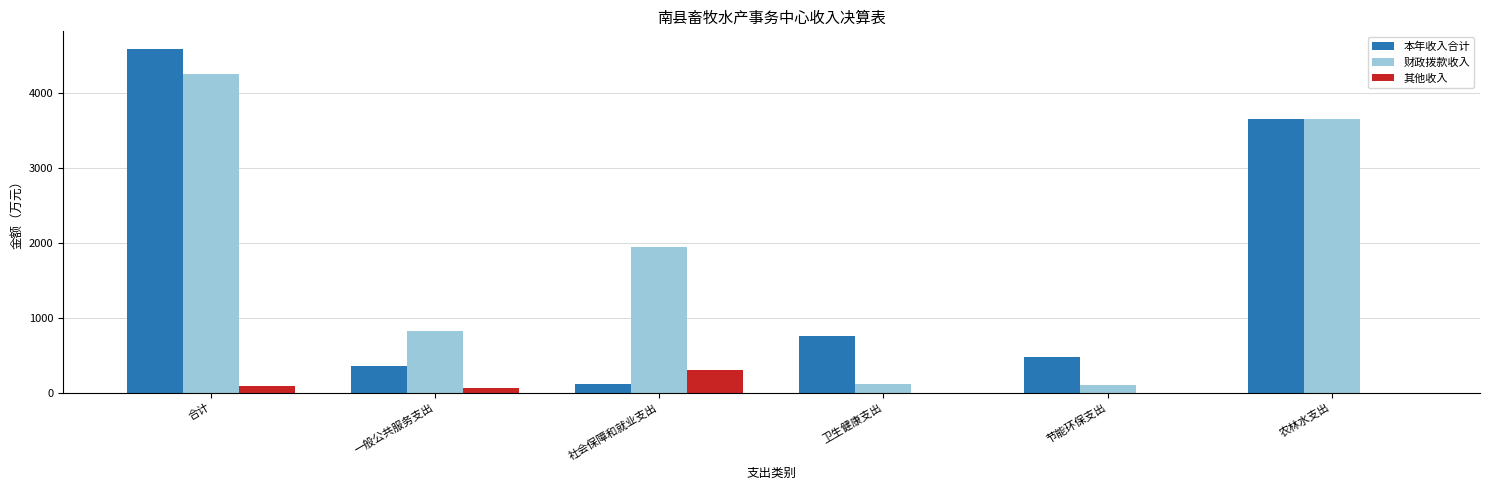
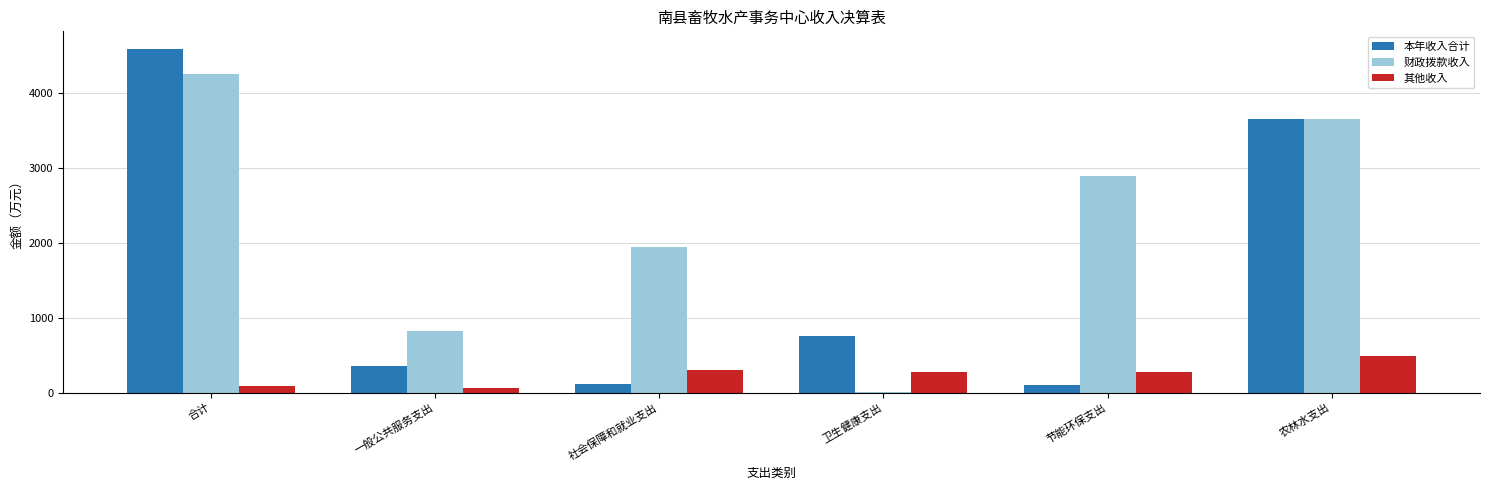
  {
    "本年收入合计": {
      "合计": 4600,
      "一般公共服务支出": 300,
      "社会保障和就业支出": 100,
      "卫生健康支出": 800,
-     "节能环保支出": 500,
+     "节能环保支出": 100,
      "农林水支出": 3600
    },
    "财政拨款收入": {
      "合计": 4300,
      "一般公共服务支出": 800,
      "社会保障和就业支出": 1900,
-     "卫生健康支出": 100,
-     "节能环保支出": 100,
+     "卫生健康支出": 0,
+     "节能环保支出": 2900,
      "农林水支出": 3600
    },
    "其他收入": {
      "合计": 100,
      "一般公共服务支出": 100,
      "社会保障和就业支出": 300,
-     "卫生健康支出": 0,
-     "节能环保支出": 0,
-     "农林水支出": 0
+     "卫生健康支出": 300,
+     "节能环保支出": 300,
+     "农林水支出": 500
    }
  }
